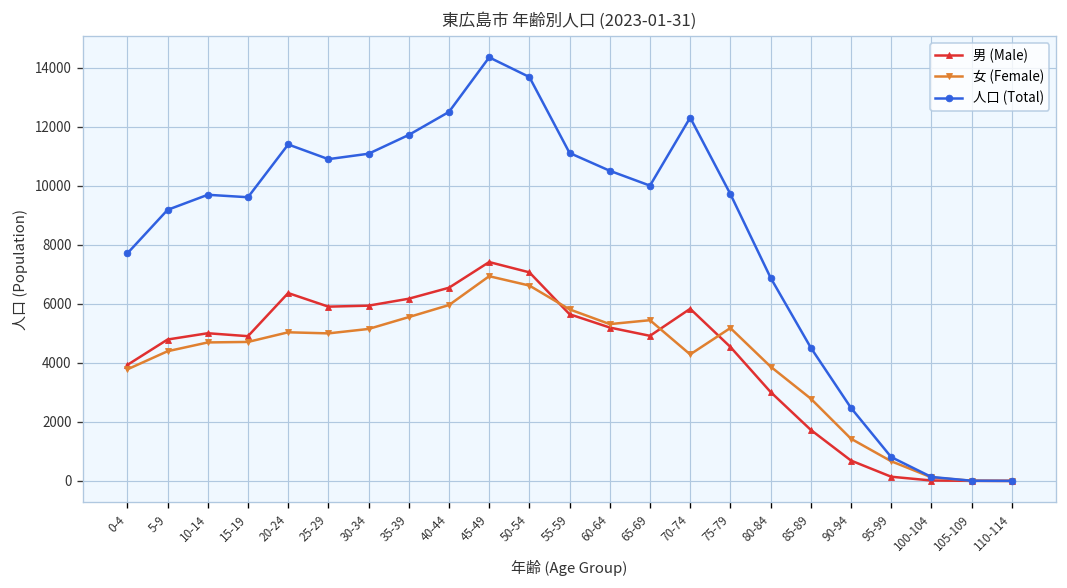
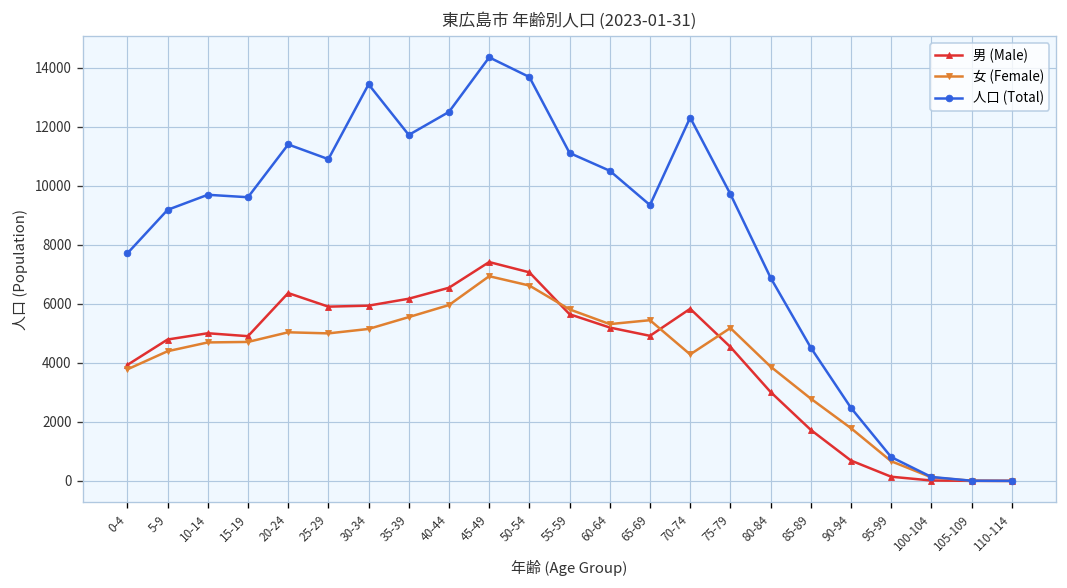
  {
    "男 (Male)": {
      "0-4": 3900,
      "5-9": 4800,
      "10-14": 5000,
      "15-19": 4900,
      "20-24": 6400,
      "25-29": 5900,
      "30-34": 5900,
      "35-39": 6200,
      "40-44": 6500,
      "45-49": 7400,
      "50-54": 7100,
      "55-59": 5600,
      "60-64": 5200,
      "65-69": 4900,
      "70-74": 5800,
      "75-79": 4500,
      "80-84": 3000,
      "85-89": 1700,
      "90-94": 700,
      "95-99": 100,
      "100-104": 0
    },
    "女 (Female)": {
      "0-4": 3800,
      "5-9": 4400,
      "10-14": 4700,
      "15-19": 4700,
      "20-24": 5000,
      "25-29": 5000,
      "30-34": 5200,
      "35-39": 5600,
      "40-44": 6000,
      "45-49": 6900,
      "50-54": 6600,
      "55-59": 5800,
      "60-64": 5300,
      "65-69": 5400,
      "70-74": 4300,
      "75-79": 5200,
      "80-84": 3900,
      "85-89": 2800,
-     "90-94": 1400,
+     "90-94": 1800,
      "95-99": 700
    },
    "人口 (Total)": {
      "0-4": 7700,
      "5-9": 9200,
      "10-14": 9700,
      "15-19": 9600,
      "20-24": 11400,
      "25-29": 10900,
-     "30-34": 11100,
+     "30-34": 13400,
      "35-39": 11700,
      "40-44": 12500,
      "45-49": 14400,
      "50-54": 13700,
      "55-59": 11100,
      "60-64": 10500,
-     "65-69": 10000,
+     "65-69": 9400,
      "70-74": 12300,
      "75-79": 9700,
      "80-84": 6900,
      "85-89": 4500,
      "90-94": 2500,
      "95-99": 800
    }
  }
